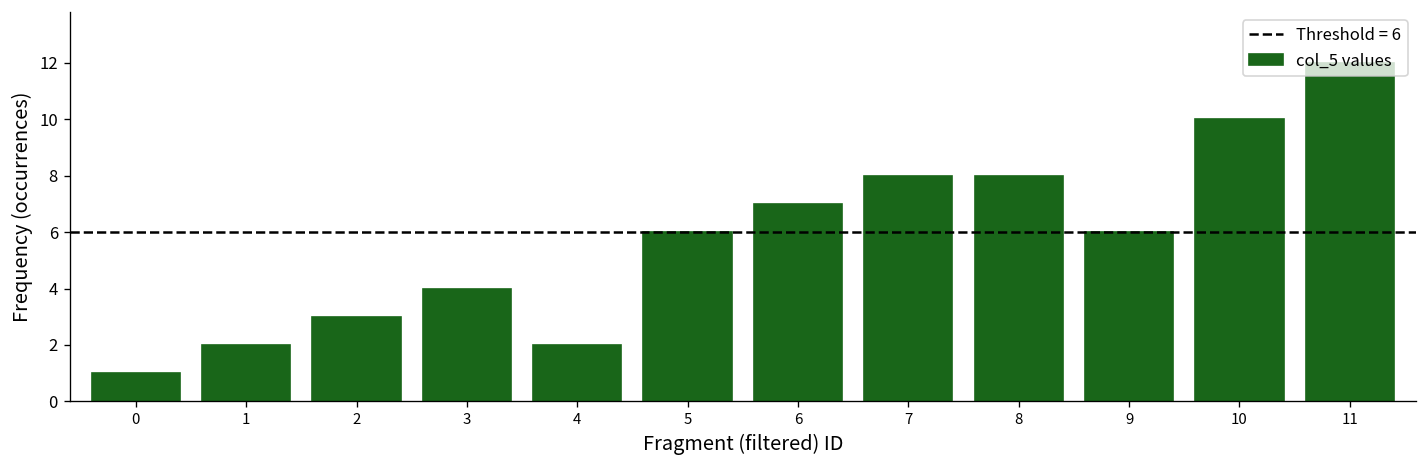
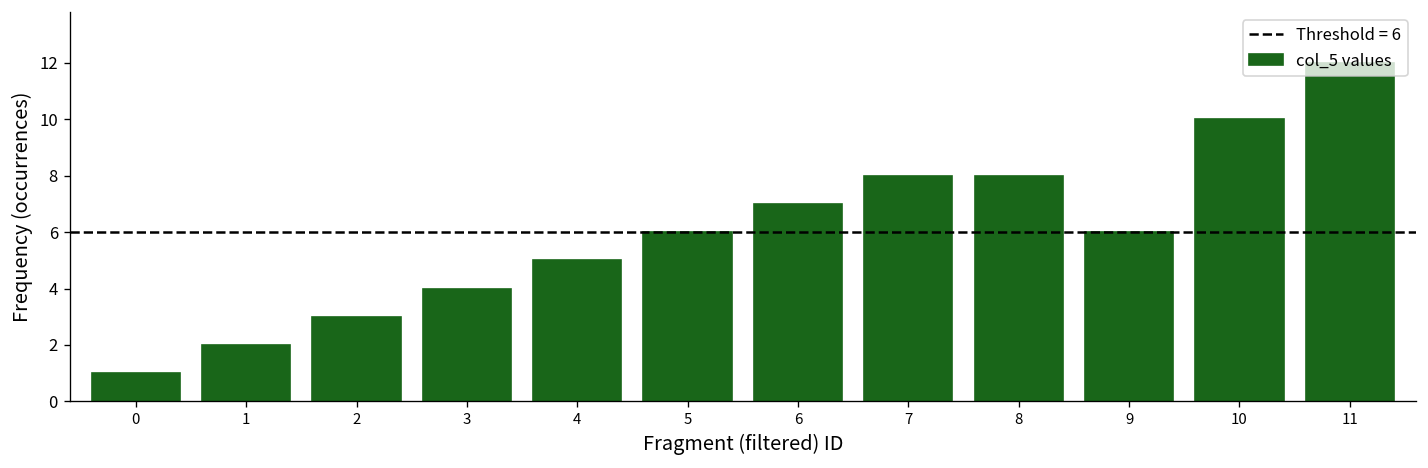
  {
    "0": 1,
    "1": 2,
    "2": 3,
    "3": 4,
-   "4": 2,
+   "4": 5,
    "5": 6,
    "6": 7,
    "7": 8,
    "8": 8,
    "9": 6,
    "10": 10
  }
